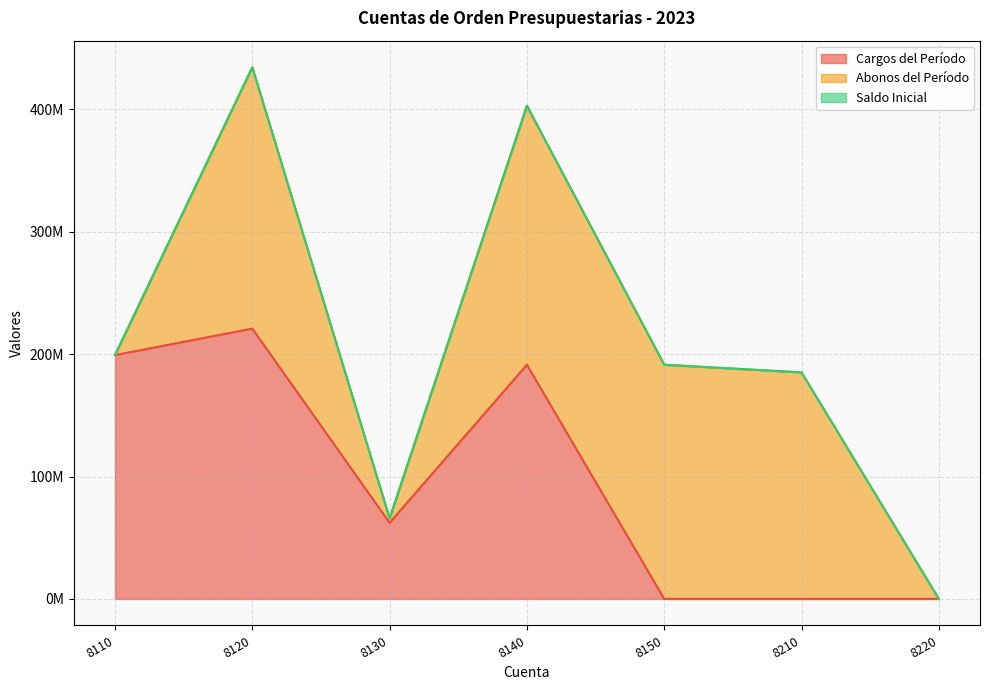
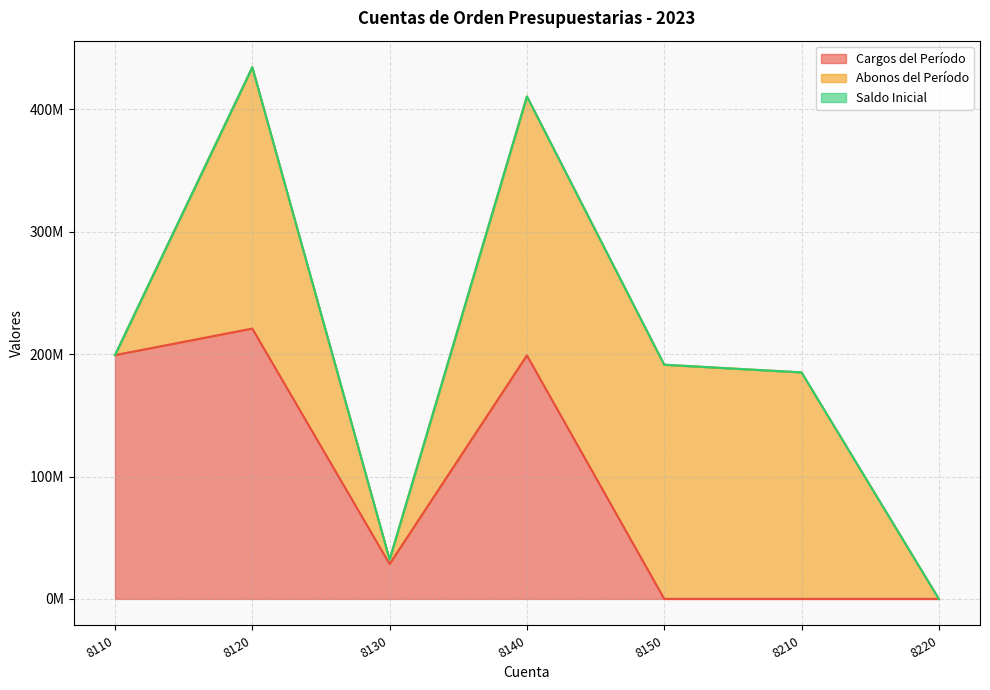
  {
    "Cargos del Período": {
      "8120": 221000000,
-     "8130": 62000000,
-     "8140": 191000000,
+     "8130": 28000000,
+     "8140": 199000000,
      "8150": 0,
      "8210": 0
    }
  }
